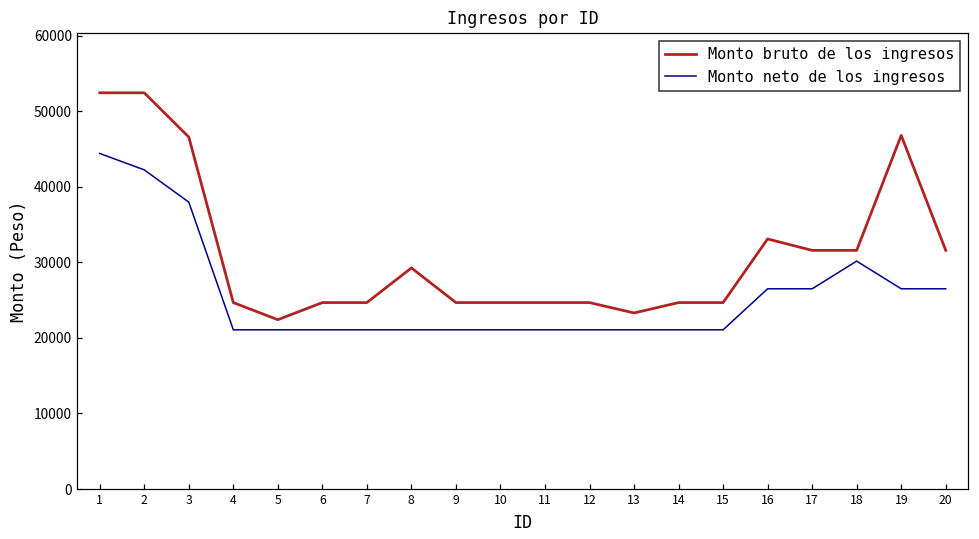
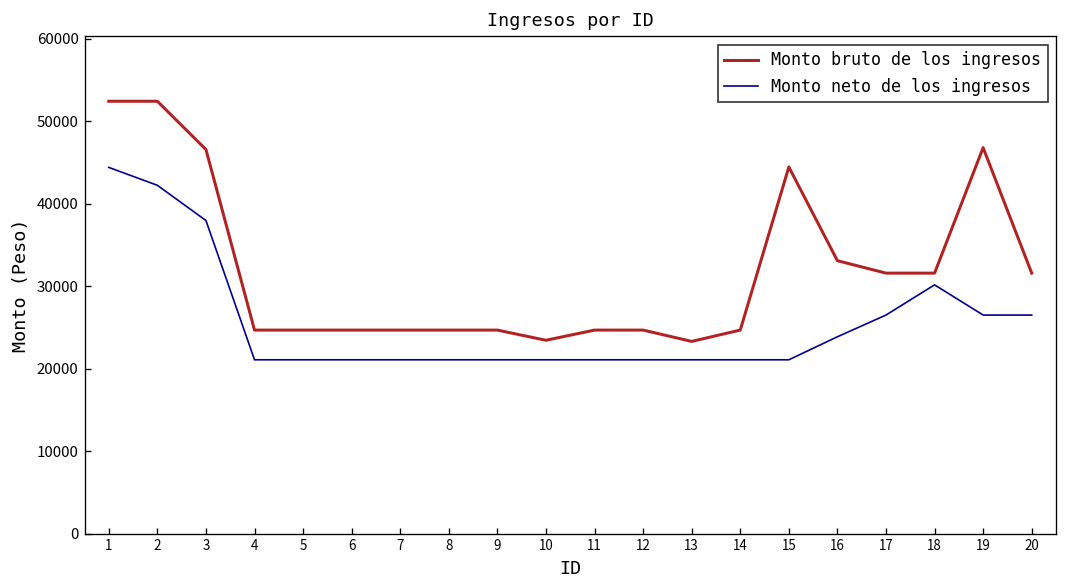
  {
    "Monto bruto de los ingresos": {
      "1": 52000,
      "2": 52000,
      "3": 47000,
      "4": 25000,
-     "5": 22000,
+     "5": 25000,
      "6": 25000,
      "7": 25000,
-     "8": 29000,
+     "8": 25000,
      "9": 25000,
-     "10": 25000,
+     "10": 23000,
      "11": 25000,
      "12": 25000,
      "13": 23000,
      "14": 25000,
-     "15": 25000,
+     "15": 44000,
      "16": 33000,
      "17": 32000,
      "18": 32000,
      "19": 47000,
      "20": 32000
    },
    "Monto neto de los ingresos": {
      "1": 44000,
      "2": 42000,
      "3": 38000,
      "4": 21000,
      "5": 21000,
      "6": 21000,
      "7": 21000,
      "8": 21000,
      "9": 21000,
      "10": 21000,
      "11": 21000,
      "12": 21000,
      "13": 21000,
      "14": 21000,
      "15": 21000,
-     "16": 26000,
+     "16": 24000,
      "17": 26000,
      "18": 30000,
      "19": 26000,
      "20": 26000
    }
  }
